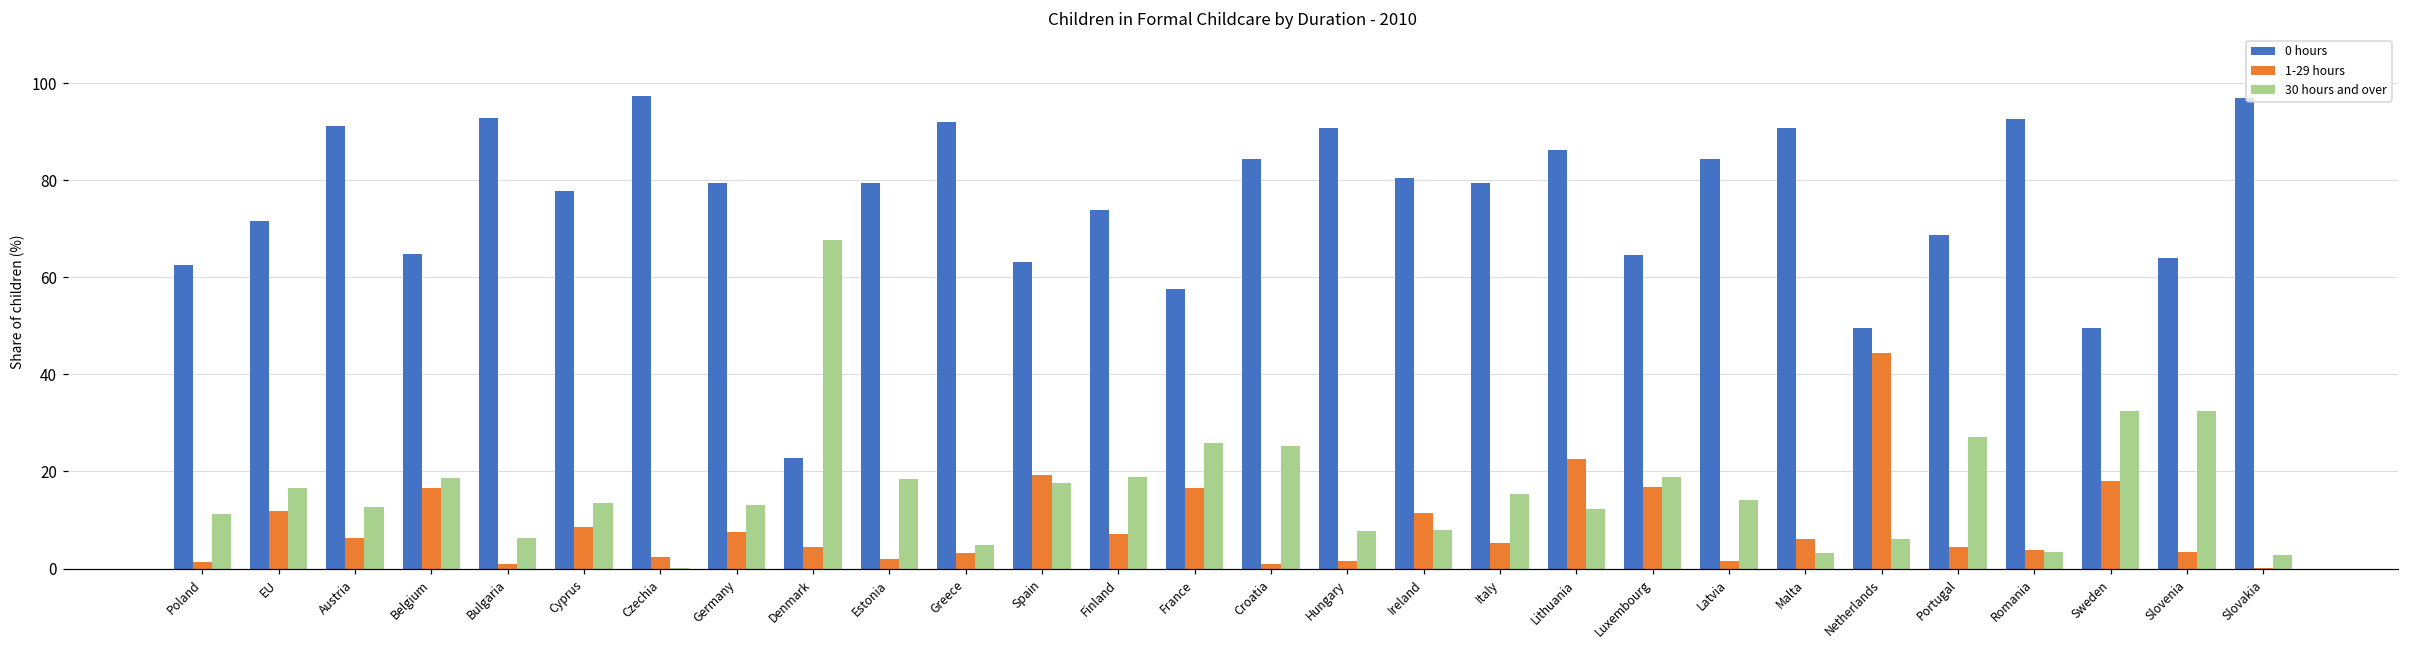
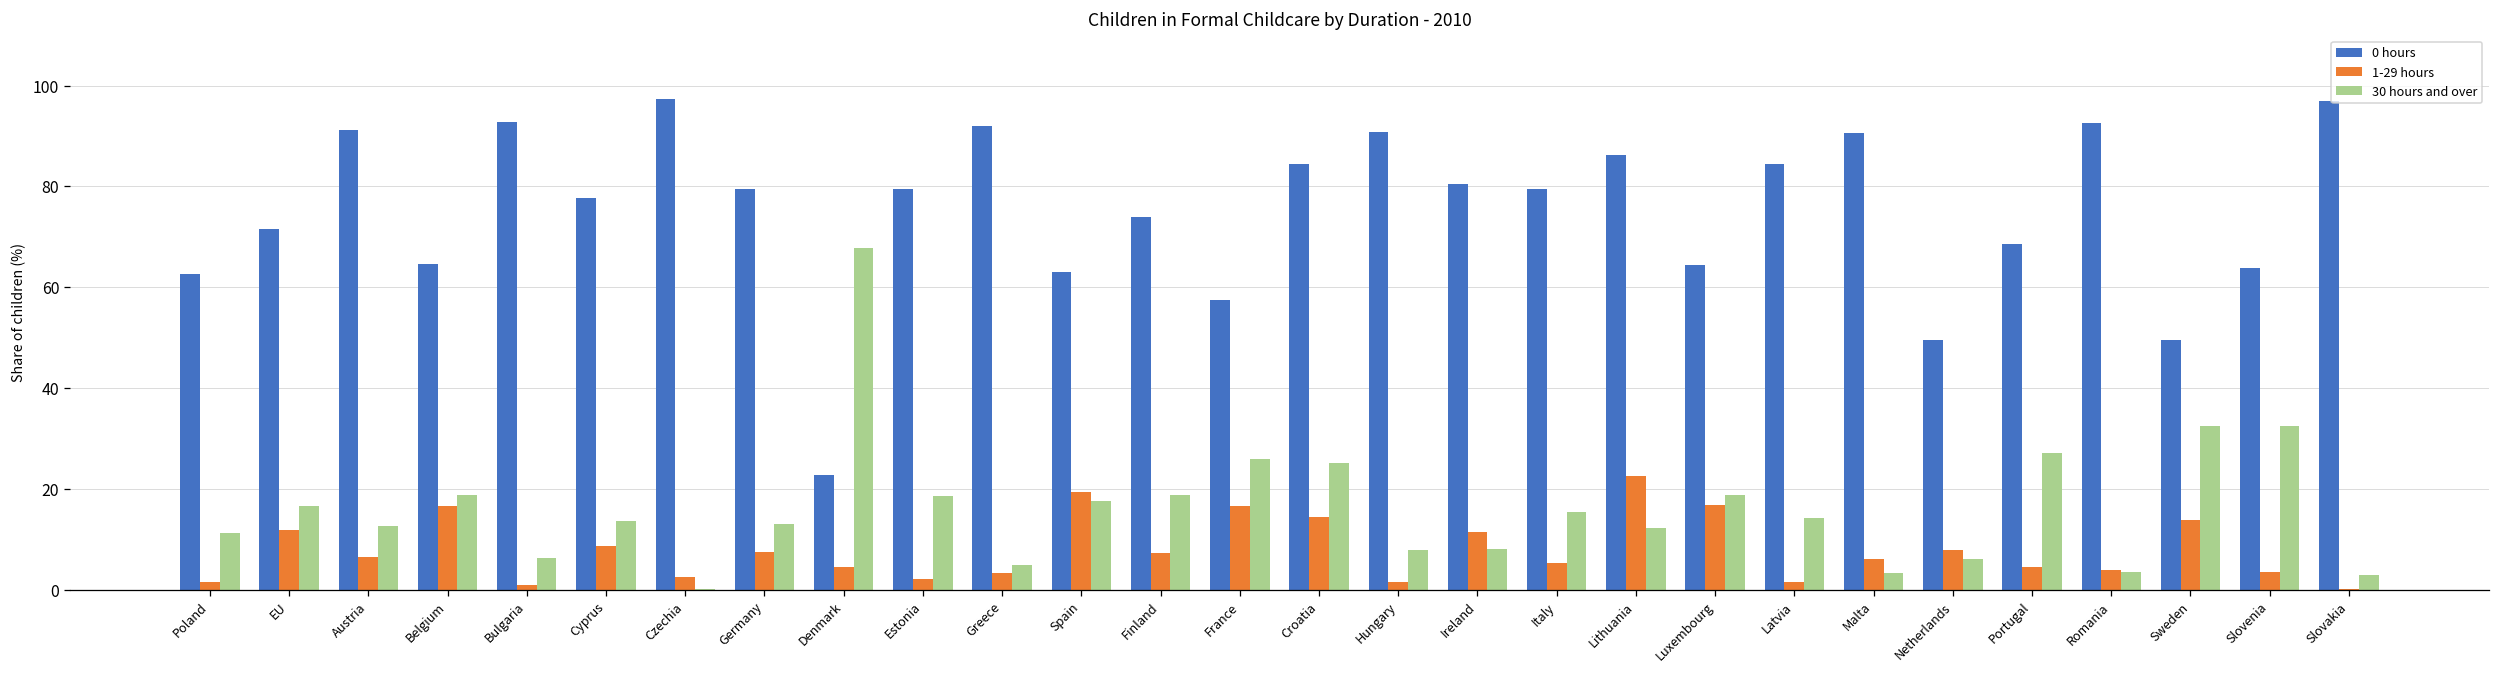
  {
    "0 hours": {
      "Poland": 63,
      "EU": 72,
      "Austria": 91,
      "Belgium": 65,
      "Bulgaria": 93,
      "Cyprus": 78,
      "Czechia": 97,
      "Germany": 80,
      "Denmark": 23,
      "Estonia": 79,
      "Greece": 92,
      "Spain": 63,
      "Finland": 74,
      "France": 58,
      "Croatia": 84,
      "Hungary": 91,
      "Ireland": 81,
      "Italy": 79,
      "Lithuania": 86,
      "Luxembourg": 65,
      "Latvia": 84,
      "Malta": 91,
      "Netherlands": 50,
      "Portugal": 69,
      "Romania": 93,
      "Sweden": 50,
      "Slovenia": 64,
      "Slovakia": 97
    },
    "1-29 hours": {
      "Poland": 1,
      "EU": 12,
      "Austria": 6,
      "Belgium": 17,
      "Bulgaria": 1,
      "Cyprus": 9,
      "Czechia": 2,
      "Germany": 8,
      "Denmark": 5,
      "Estonia": 2,
      "Greece": 3,
      "Spain": 19,
      "Finland": 7,
      "France": 17,
-     "Croatia": 1,
+     "Croatia": 14,
      "Hungary": 2,
      "Ireland": 12,
      "Italy": 5,
      "Lithuania": 23,
      "Luxembourg": 17,
      "Latvia": 2,
      "Malta": 6,
-     "Netherlands": 44,
+     "Netherlands": 8,
      "Portugal": 5,
      "Romania": 4,
-     "Sweden": 18,
+     "Sweden": 14,
      "Slovenia": 4
    },
    "30 hours and over": {
      "Poland": 11,
      "EU": 17,
      "Austria": 13,
      "Belgium": 19,
      "Bulgaria": 6,
      "Cyprus": 14,
      "Germany": 13,
      "Denmark": 68,
      "Estonia": 19,
      "Greece": 5,
      "Spain": 18,
      "Finland": 19,
      "France": 26,
      "Croatia": 25,
      "Hungary": 8,
      "Ireland": 8,
      "Italy": 15,
      "Lithuania": 12,
      "Luxembourg": 19,
      "Latvia": 14,
      "Malta": 3,
      "Netherlands": 6,
      "Portugal": 27,
      "Romania": 4,
      "Sweden": 32,
      "Slovenia": 33,
      "Slovakia": 3
    }
  }
